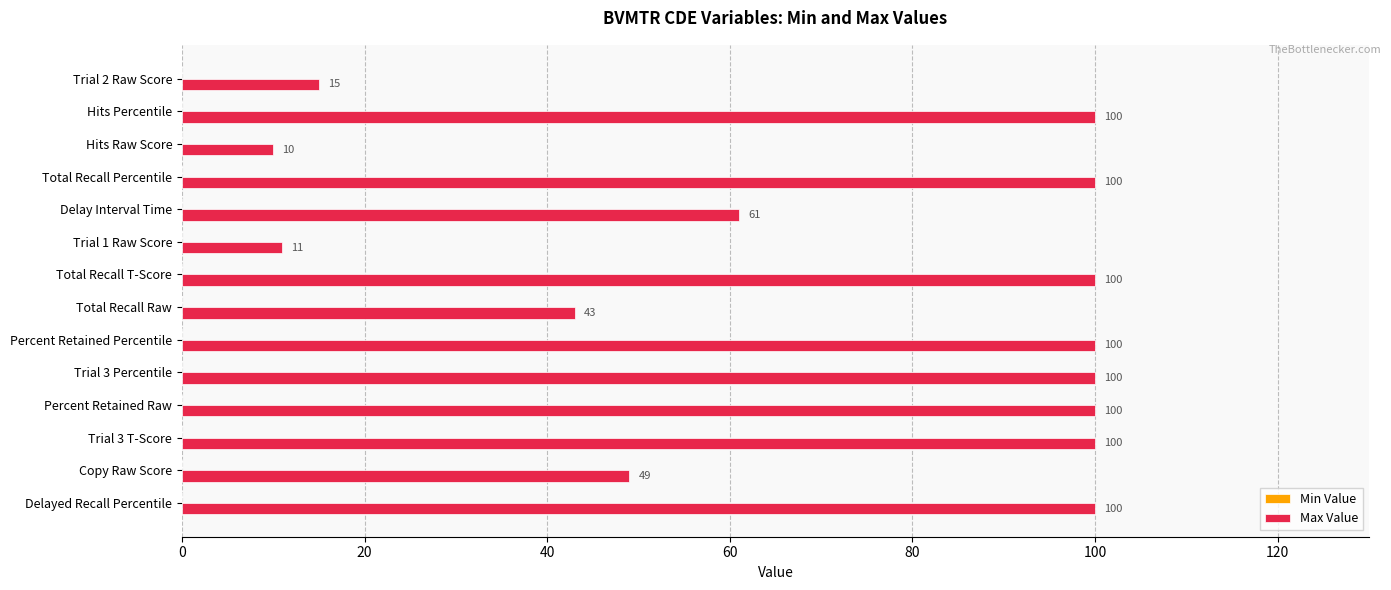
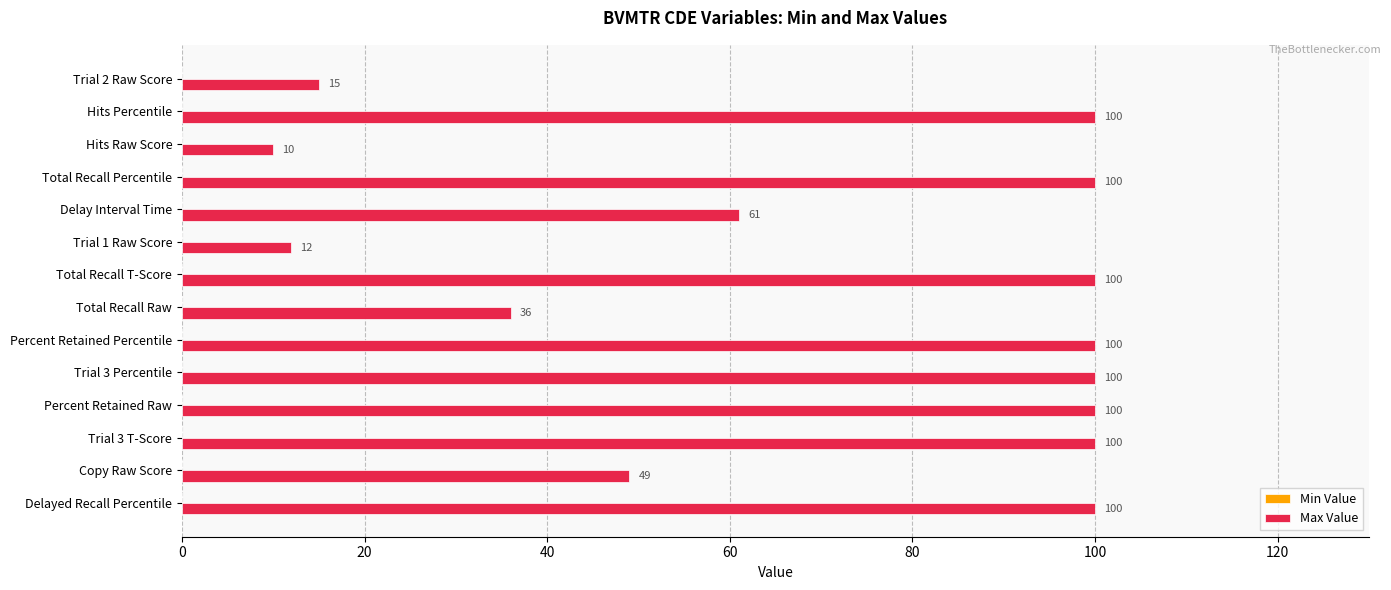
  {
    "Min Value": {
      "Trial 2 Raw Score": 0,
      "Hits Percentile": 0,
      "Hits Raw Score": 0,
      "Total Recall Percentile": 0,
      "Delay Interval Time": 0,
      "Trial 1 Raw Score": 0,
      "Total Recall T-Score": 0,
      "Total Recall Raw": 0,
      "Percent Retained Percentile": 0,
      "Trial 3 Percentile": 0,
      "Percent Retained Raw": 0,
      "Trial 3 T-Score": 0,
      "Copy Raw Score": 0,
      "Delayed Recall Percentile": 0
    },
    "Max Value": {
      "Trial 2 Raw Score": 15,
      "Hits Percentile": 100,
      "Hits Raw Score": 10,
      "Total Recall Percentile": 100,
      "Delay Interval Time": 61,
-     "Trial 1 Raw Score": 11,
+     "Trial 1 Raw Score": 12,
      "Total Recall T-Score": 100,
-     "Total Recall Raw": 43,
+     "Total Recall Raw": 36,
      "Percent Retained Percentile": 100,
      "Trial 3 Percentile": 100,
      "Percent Retained Raw": 100,
      "Trial 3 T-Score": 100,
      "Copy Raw Score": 49,
      "Delayed Recall Percentile": 100
    }
  }
